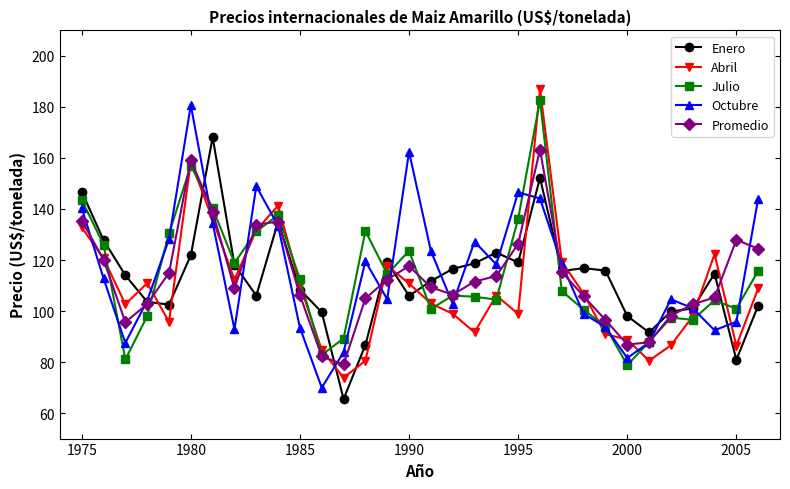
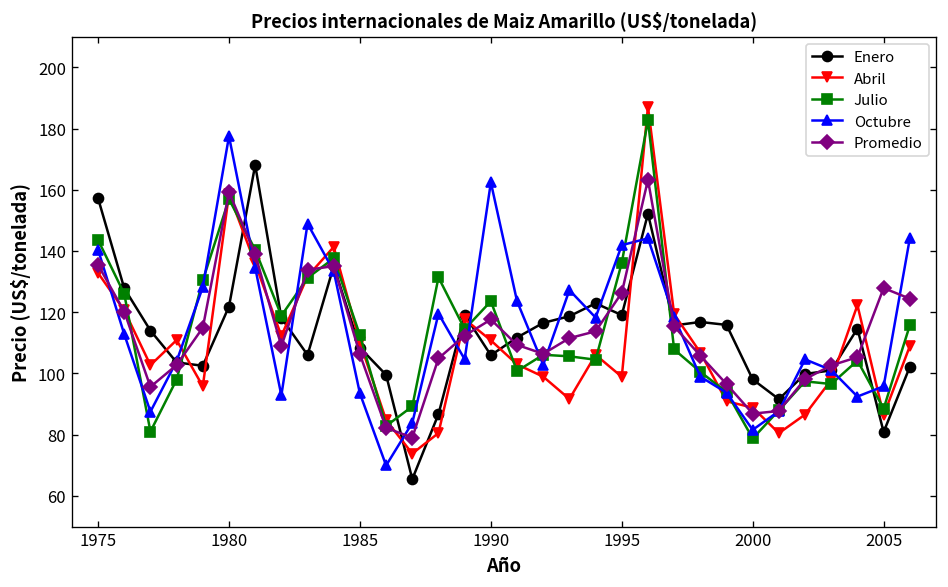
  {
    "Enero": {
-     "1975": 147,
+     "1975": 157,
      "1980": 122,
      "1985": 108,
      "1990": 106,
      "1995": 119,
      "2000": 98,
      "2005": 81
    },
    "Abril": {
      "1975": 133,
      "1985": 110,
      "1990": 111,
      "1995": 99,
      "2000": 89,
      "2005": 86
    },
    "Julio": {
      "1975": 144,
      "1980": 157,
      "1985": 112,
      "1990": 124,
      "1995": 136,
      "2000": 79,
-     "2005": 101
+     "2005": 89
    },
    "Octubre": {
      "1975": 140,
-     "1980": 181,
+     "1980": 177,
      "1985": 93,
      "1990": 162,
-     "1995": 147,
+     "1995": 142,
      "2000": 82,
      "2005": 96
    },
    "Promedio": {
      "1975": 135,
      "1985": 106,
      "1990": 118,
      "1995": 126,
      "2000": 87,
      "2005": 128
    }
  }
